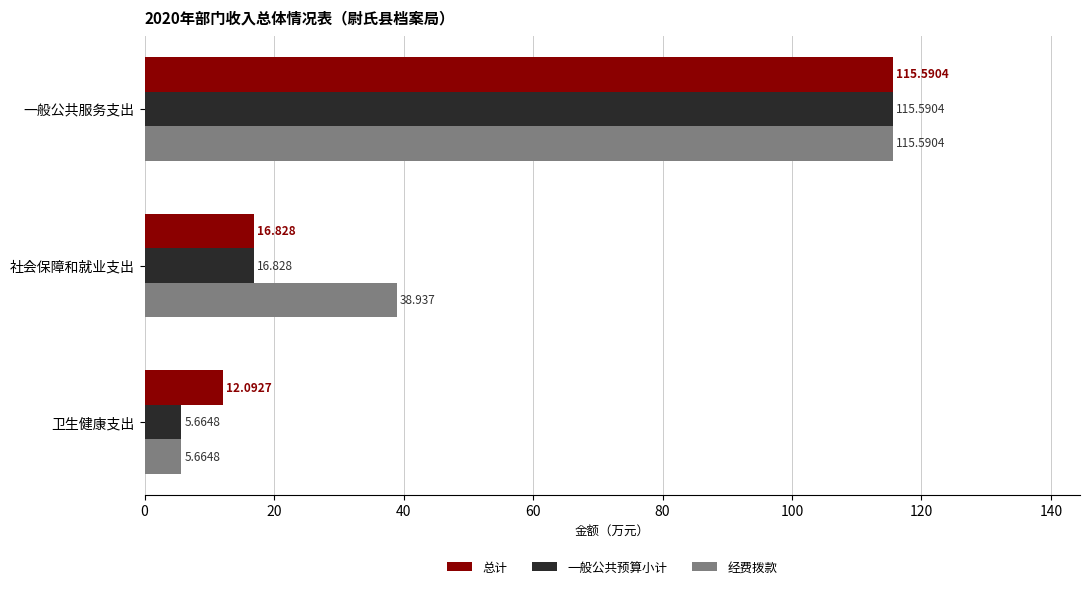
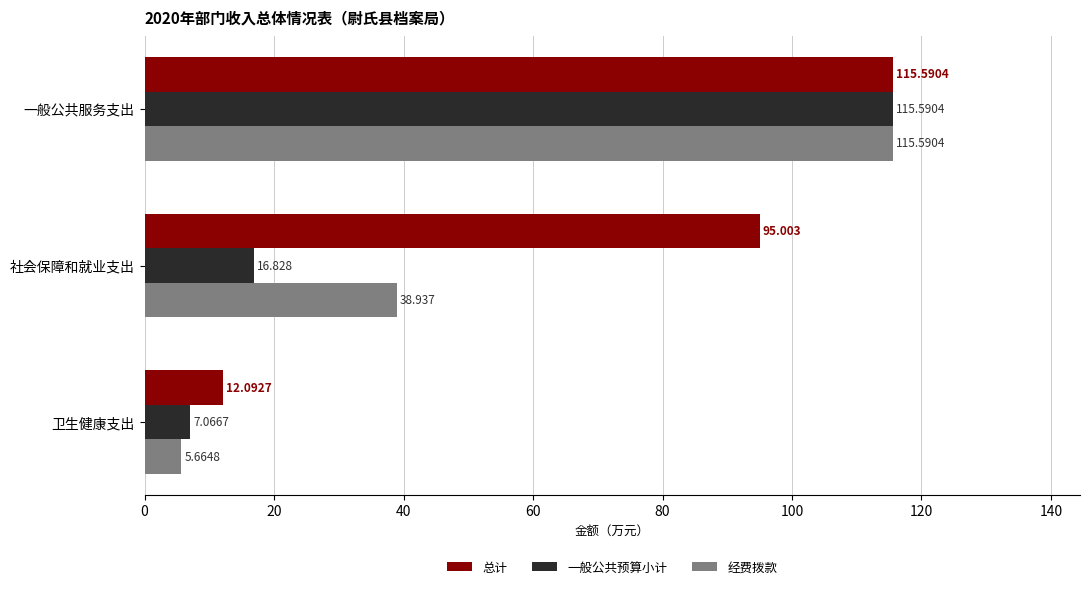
  {
    "总计": {
      "一般公共服务支出": 115.5904,
-     "社会保障和就业支出": 16.828,
+     "社会保障和就业支出": 95.003,
      "卫生健康支出": 12.0927
    },
    "一般公共预算小计": {
      "一般公共服务支出": 115.5904,
      "社会保障和就业支出": 16.828,
-     "卫生健康支出": 5.6648
+     "卫生健康支出": 7.0667
    },
    "经费拨款": {
      "一般公共服务支出": 115.5904,
      "社会保障和就业支出": 38.937,
      "卫生健康支出": 5.6648
    }
  }
